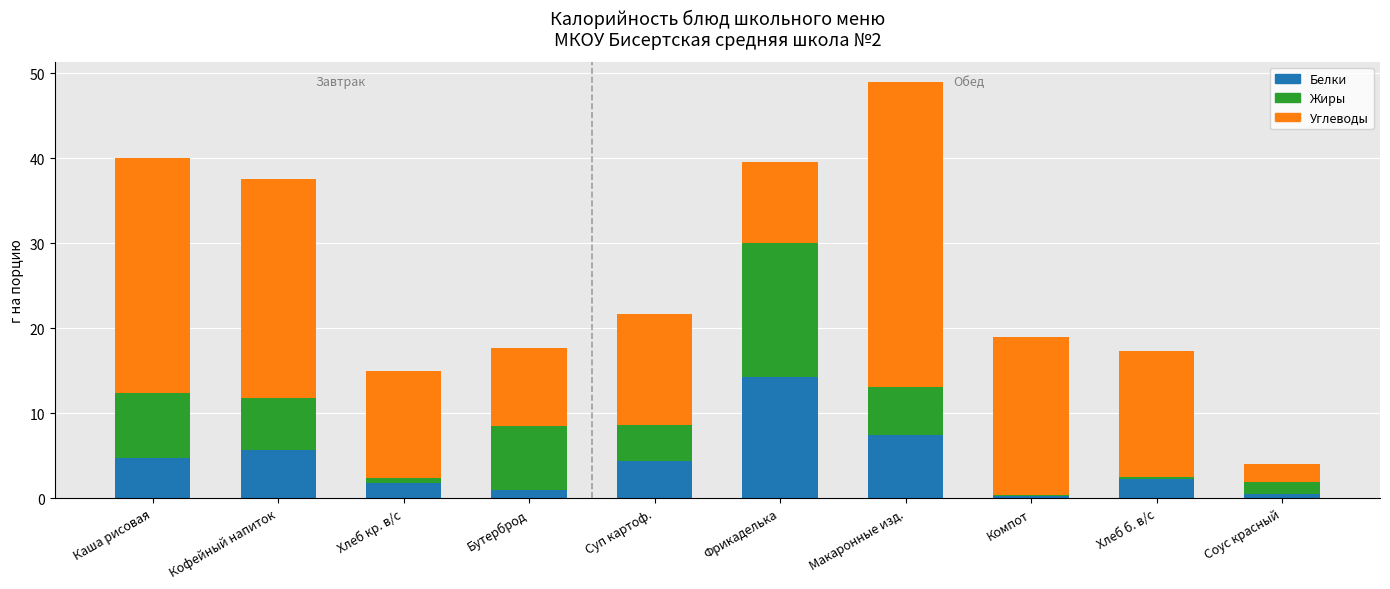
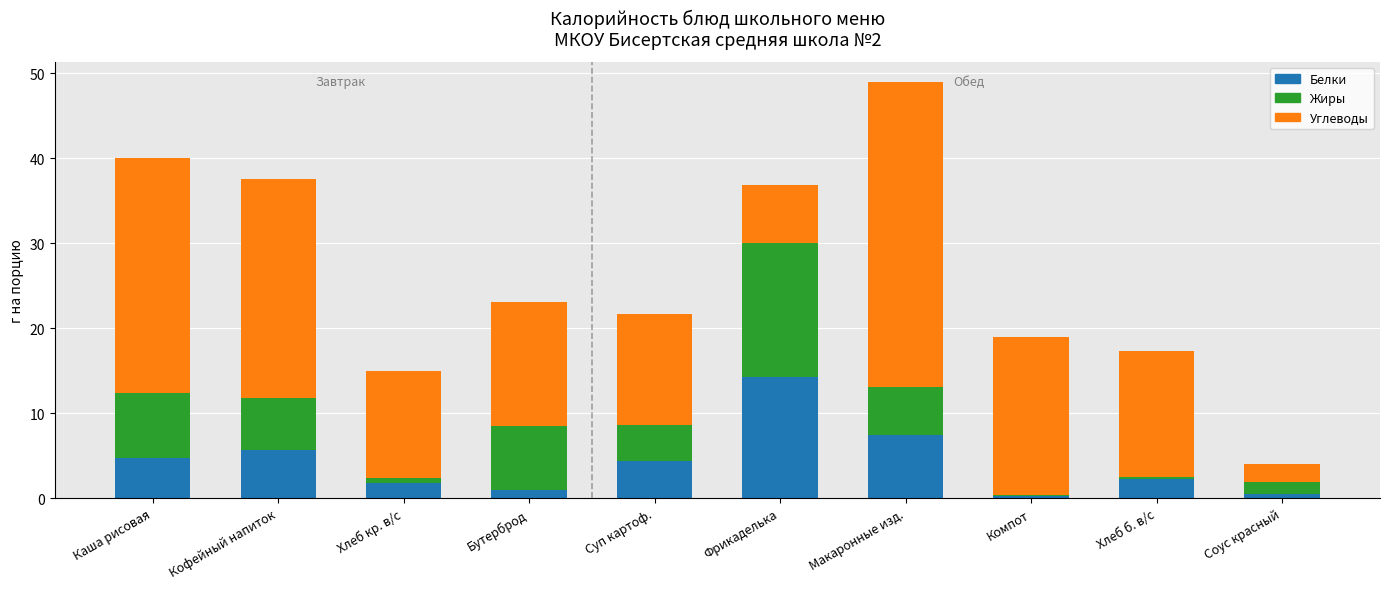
  {
    "Белки": {
      "Каша рисовая": 5,
      "Кофейный напиток": 6,
      "Хлеб кр. в/с": 2,
      "Бутерброд": 1,
      "Суп картоф.": 4,
      "Фрикаделька": 14,
      "Макаронные изд.": 7,
      "Хлеб б. в/с": 2,
      "Соус красный": 0
    },
    "Жиры": {
      "Каша рисовая": 8,
      "Кофейный напиток": 6,
      "Хлеб кр. в/с": 1,
      "Бутерброд": 8,
      "Суп картоф.": 4,
      "Фрикаделька": 16,
      "Макаронные изд.": 6,
      "Соус красный": 1
    },
    "Углеводы": {
      "Каша рисовая": 28,
      "Кофейный напиток": 26,
      "Хлеб кр. в/с": 13,
-     "Бутерброд": 9,
+     "Бутерброд": 15,
      "Суп картоф.": 13,
-     "Фрикаделька": 10,
+     "Фрикаделька": 7,
      "Макаронные изд.": 36,
      "Компот": 19,
      "Хлеб б. в/с": 15,
      "Соус красный": 2
    }
  }
